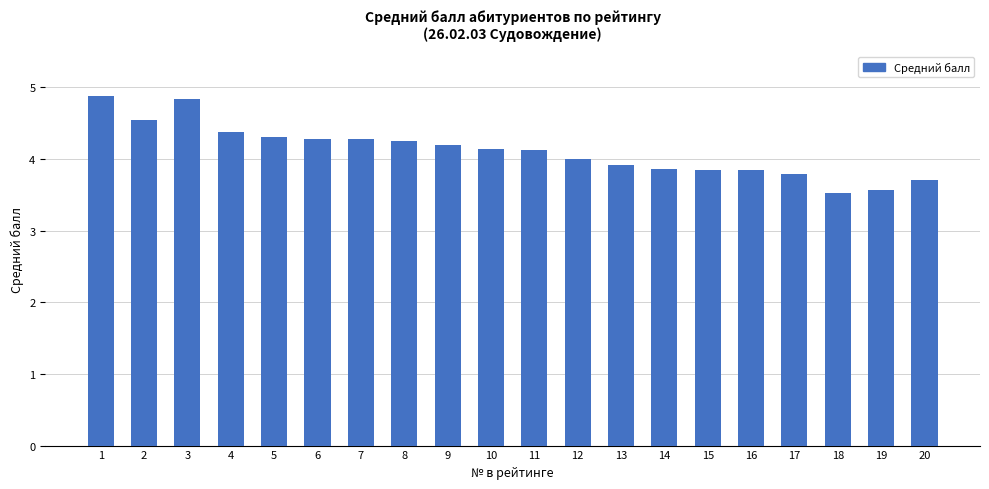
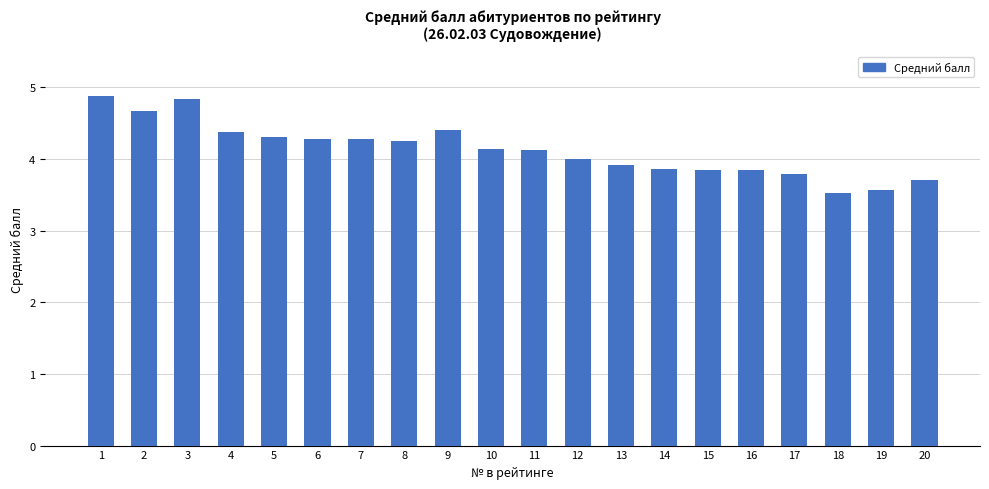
  {
    "1": 4.9,
-   "2": 4.5,
+   "2": 4.7,
    "3": 4.8,
    "4": 4.4,
    "5": 4.3,
    "6": 4.3,
    "7": 4.3,
    "8": 4.3,
-   "9": 4.2,
+   "9": 4.4,
    "10": 4.1,
    "11": 4.1,
    "12": 4.0,
    "13": 3.9,
    "14": 3.9,
    "15": 3.8,
    "16": 3.8,
    "17": 3.8,
    "18": 3.5,
    "19": 3.6,
    "20": 3.7
  }
